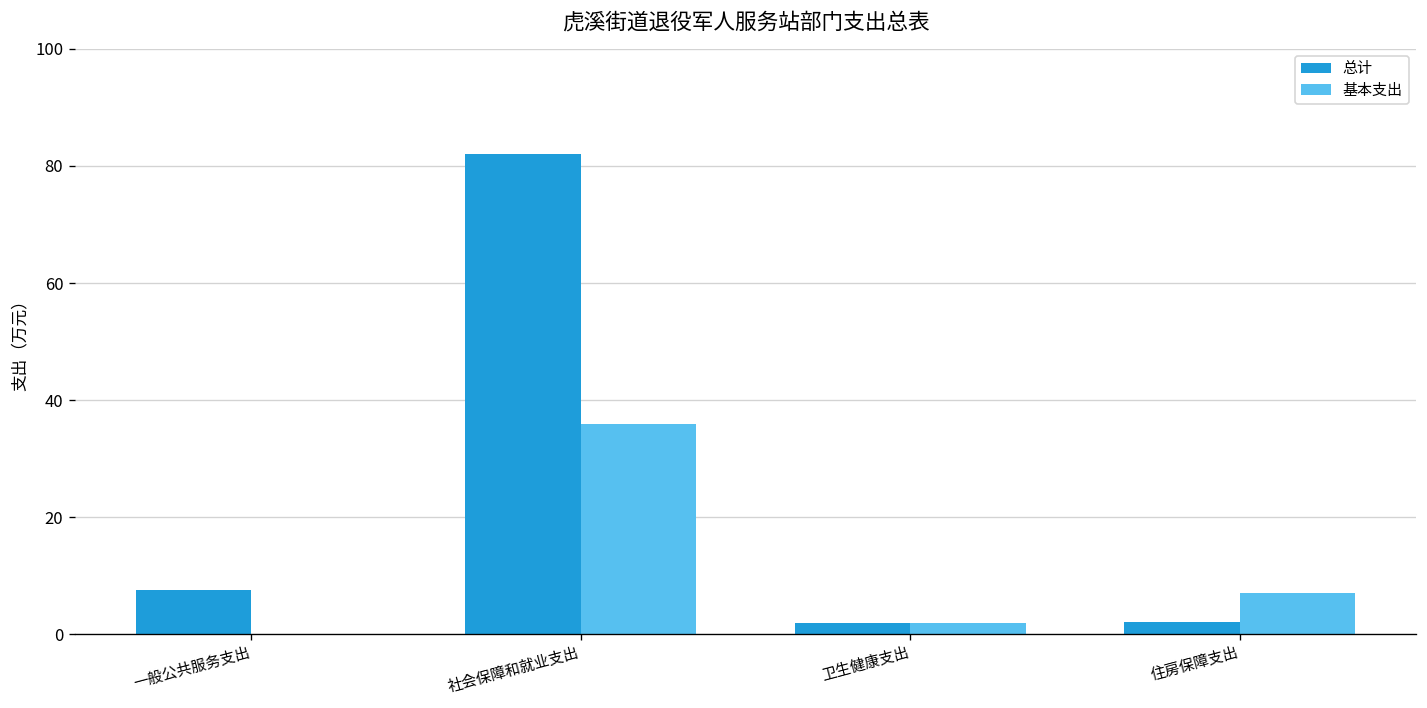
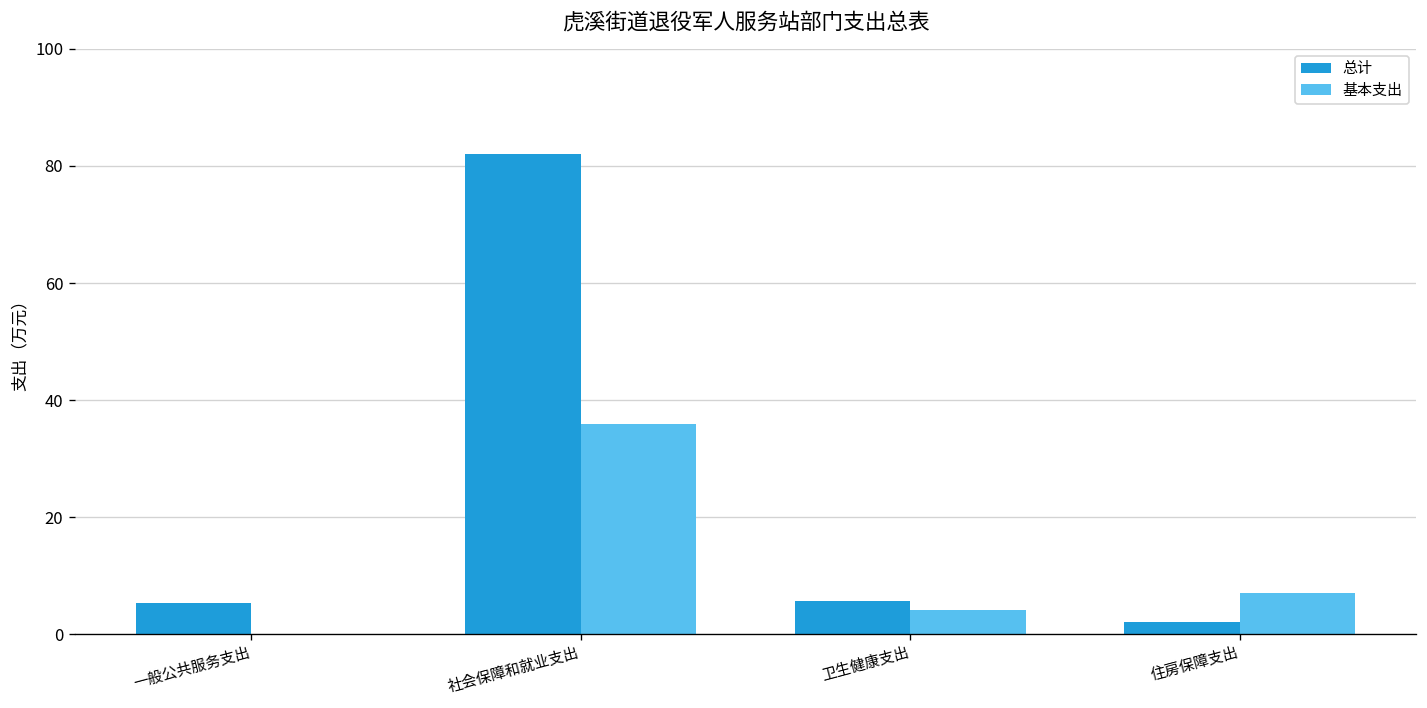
  {
    "总计": {
-     "一般公共服务支出": 8,
+     "一般公共服务支出": 5,
      "社会保障和就业支出": 82,
-     "卫生健康支出": 2,
+     "卫生健康支出": 6,
      "住房保障支出": 2
    },
    "基本支出": {
      "一般公共服务支出": 0,
      "社会保障和就业支出": 36,
-     "卫生健康支出": 2,
+     "卫生健康支出": 4,
      "住房保障支出": 7
    }
  }
